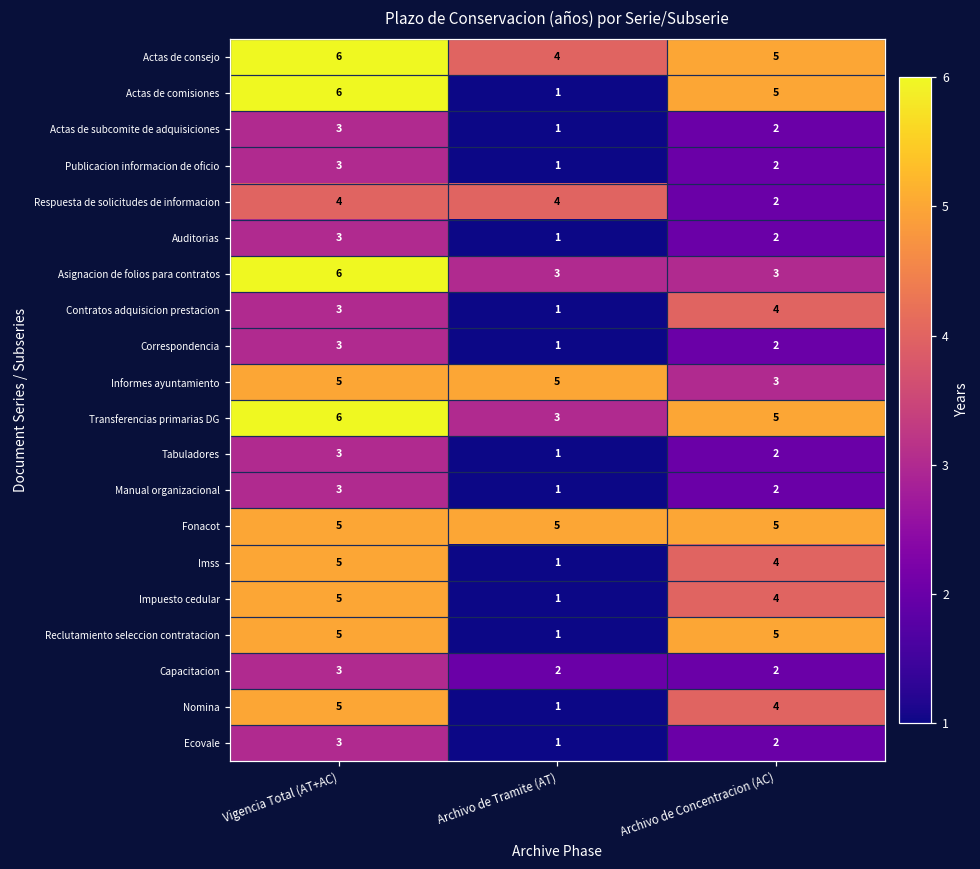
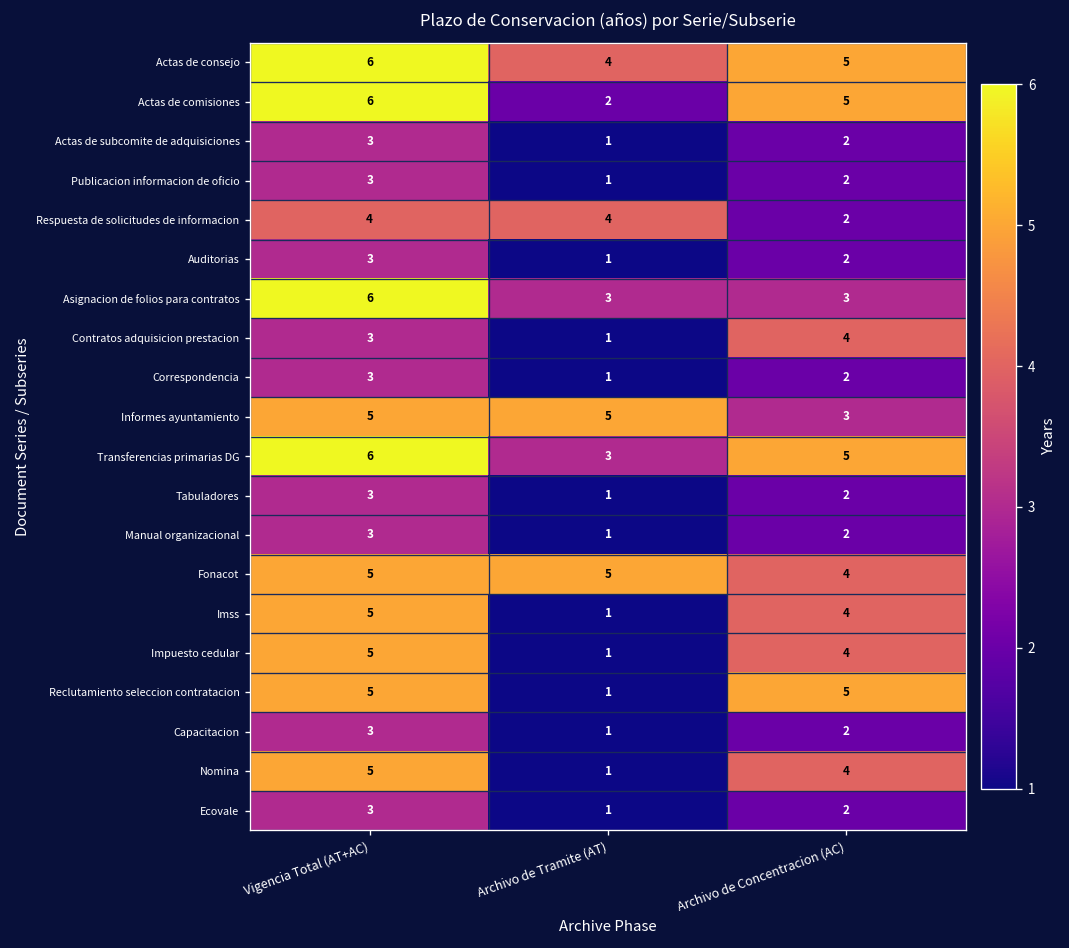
  {
    "Actas de consejo": {
      "Vigencia Total (AT+AC)": 6,
      "Archivo de Tramite (AT)": 4,
      "Archivo de Concentracion (AC)": 5
    },
    "Actas de comisiones": {
      "Vigencia Total (AT+AC)": 6,
-     "Archivo de Tramite (AT)": 1,
+     "Archivo de Tramite (AT)": 2,
      "Archivo de Concentracion (AC)": 5
    },
    "Actas de subcomite de adquisiciones": {
      "Vigencia Total (AT+AC)": 3,
      "Archivo de Tramite (AT)": 1,
      "Archivo de Concentracion (AC)": 2
    },
    "Publicacion informacion de oficio": {
      "Vigencia Total (AT+AC)": 3,
      "Archivo de Tramite (AT)": 1,
      "Archivo de Concentracion (AC)": 2
    },
    "Respuesta de solicitudes de informacion": {
      "Vigencia Total (AT+AC)": 4,
      "Archivo de Tramite (AT)": 4,
      "Archivo de Concentracion (AC)": 2
    },
    "Auditorias": {
      "Vigencia Total (AT+AC)": 3,
      "Archivo de Tramite (AT)": 1,
      "Archivo de Concentracion (AC)": 2
    },
    "Asignacion de folios para contratos": {
      "Vigencia Total (AT+AC)": 6,
      "Archivo de Tramite (AT)": 3,
      "Archivo de Concentracion (AC)": 3
    },
    "Contratos adquisicion prestacion": {
      "Vigencia Total (AT+AC)": 3,
      "Archivo de Tramite (AT)": 1,
      "Archivo de Concentracion (AC)": 4
    },
    "Correspondencia": {
      "Vigencia Total (AT+AC)": 3,
      "Archivo de Tramite (AT)": 1,
      "Archivo de Concentracion (AC)": 2
    },
    "Informes ayuntamiento": {
      "Vigencia Total (AT+AC)": 5,
      "Archivo de Tramite (AT)": 5,
      "Archivo de Concentracion (AC)": 3
    },
    "Transferencias primarias DG": {
      "Vigencia Total (AT+AC)": 6,
      "Archivo de Tramite (AT)": 3,
      "Archivo de Concentracion (AC)": 5
    },
    "Tabuladores": {
      "Vigencia Total (AT+AC)": 3,
      "Archivo de Tramite (AT)": 1,
      "Archivo de Concentracion (AC)": 2
    },
    "Manual organizacional": {
      "Vigencia Total (AT+AC)": 3,
      "Archivo de Tramite (AT)": 1,
      "Archivo de Concentracion (AC)": 2
    },
    "Fonacot": {
      "Vigencia Total (AT+AC)": 5,
      "Archivo de Tramite (AT)": 5,
-     "Archivo de Concentracion (AC)": 5
+     "Archivo de Concentracion (AC)": 4
    },
    "Imss": {
      "Vigencia Total (AT+AC)": 5,
      "Archivo de Tramite (AT)": 1,
      "Archivo de Concentracion (AC)": 4
    },
    "Impuesto cedular": {
      "Vigencia Total (AT+AC)": 5,
      "Archivo de Tramite (AT)": 1,
      "Archivo de Concentracion (AC)": 4
    },
    "Reclutamiento seleccion contratacion": {
      "Vigencia Total (AT+AC)": 5,
      "Archivo de Tramite (AT)": 1,
      "Archivo de Concentracion (AC)": 5
    },
    "Capacitacion": {
      "Vigencia Total (AT+AC)": 3,
-     "Archivo de Tramite (AT)": 2,
+     "Archivo de Tramite (AT)": 1,
      "Archivo de Concentracion (AC)": 2
    },
    "Nomina": {
      "Vigencia Total (AT+AC)": 5,
      "Archivo de Tramite (AT)": 1,
      "Archivo de Concentracion (AC)": 4
    },
    "Ecovale": {
      "Vigencia Total (AT+AC)": 3,
      "Archivo de Tramite (AT)": 1,
      "Archivo de Concentracion (AC)": 2
    }
  }
